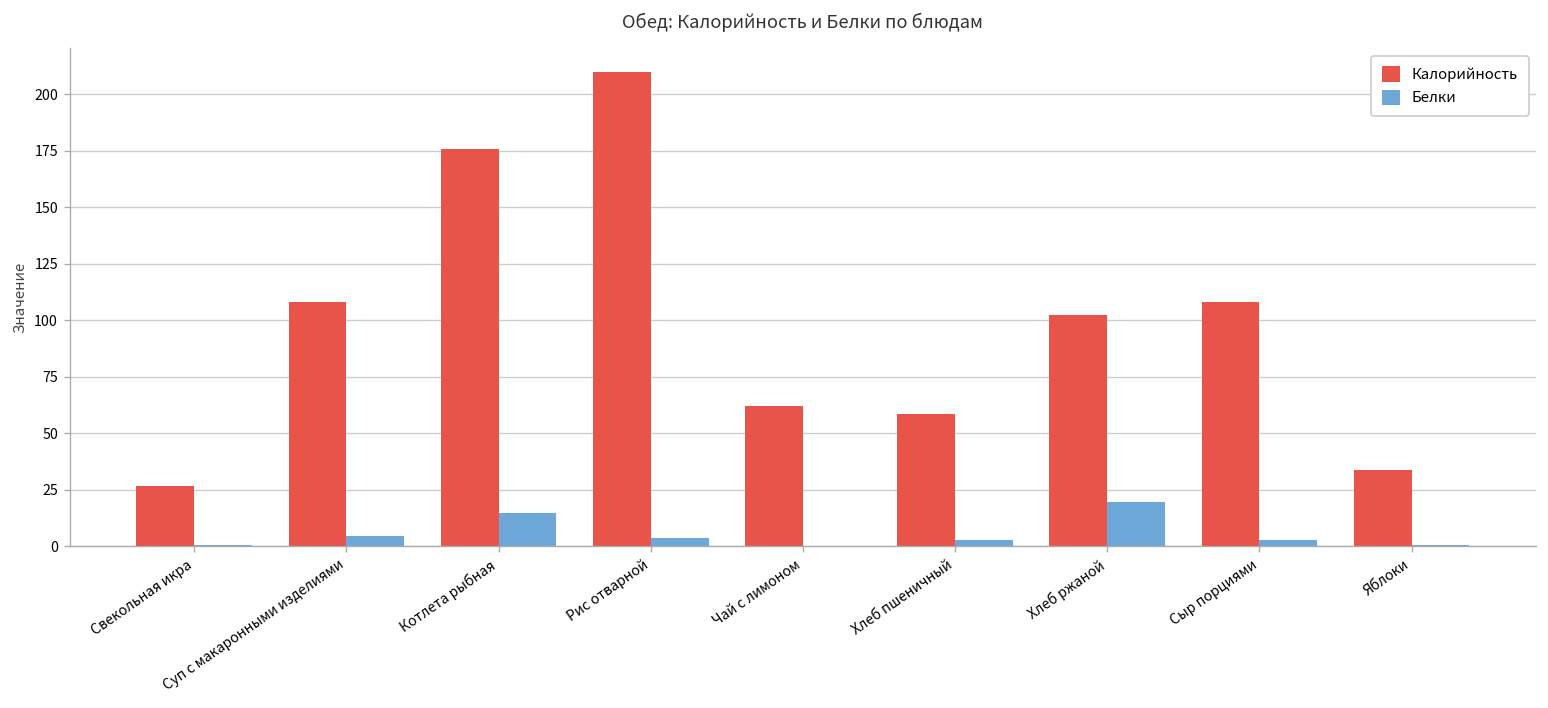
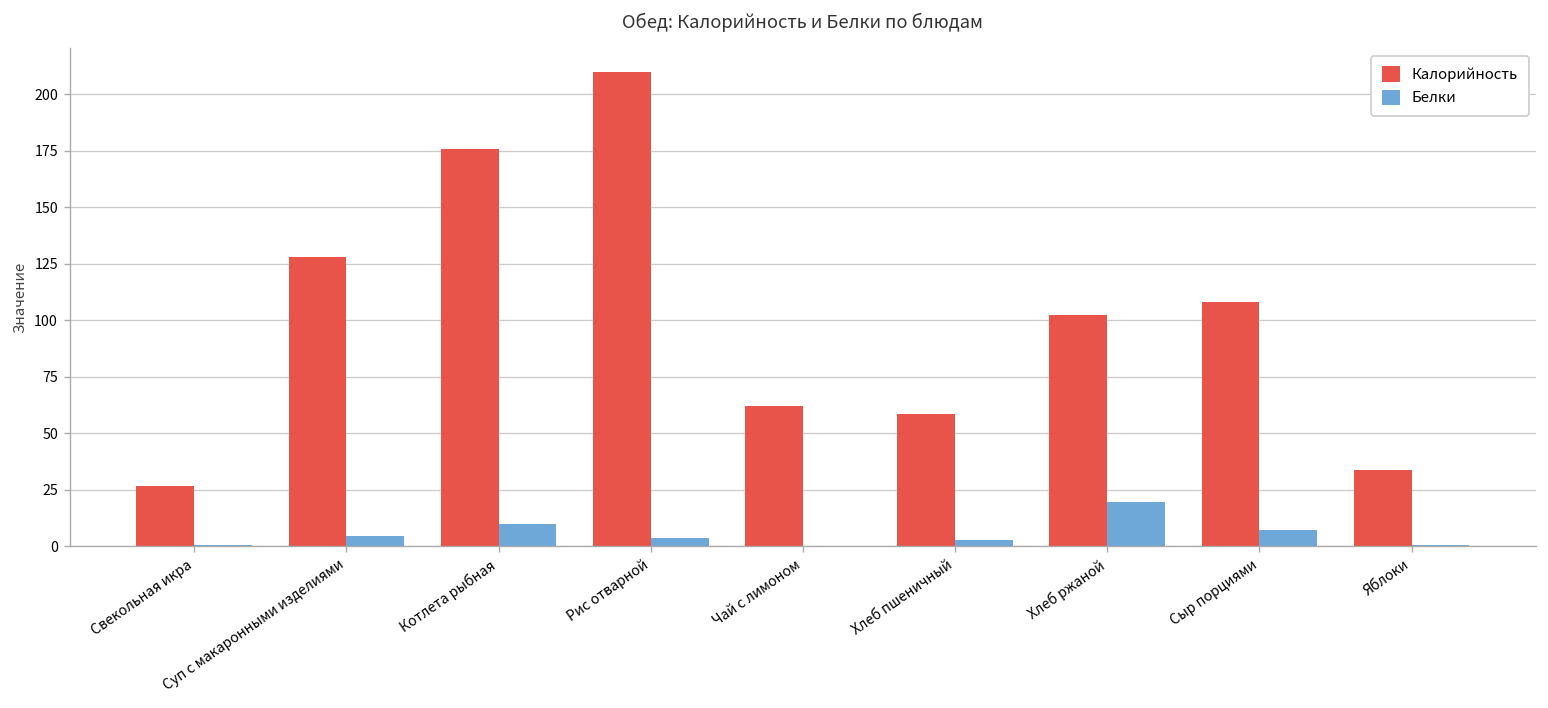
  {
    "Калорийность": {
      "Свекольная икра": 27,
-     "Суп с макаронными изделиями": 108,
+     "Суп с макаронными изделиями": 128,
      "Котлета рыбная": 175,
      "Рис отварной": 210,
      "Чай с лимоном": 62,
      "Хлеб пшеничный": 59,
      "Хлеб ржаной": 102,
      "Сыр порциями": 108,
      "Яблоки": 34
    },
    "Белки": {
      "Суп с макаронными изделиями": 4,
-     "Котлета рыбная": 15,
+     "Котлета рыбная": 10,
      "Рис отварной": 4,
      "Хлеб пшеничный": 2,
      "Хлеб ржаной": 19,
-     "Сыр порциями": 3
+     "Сыр порциями": 7
    }
  }
